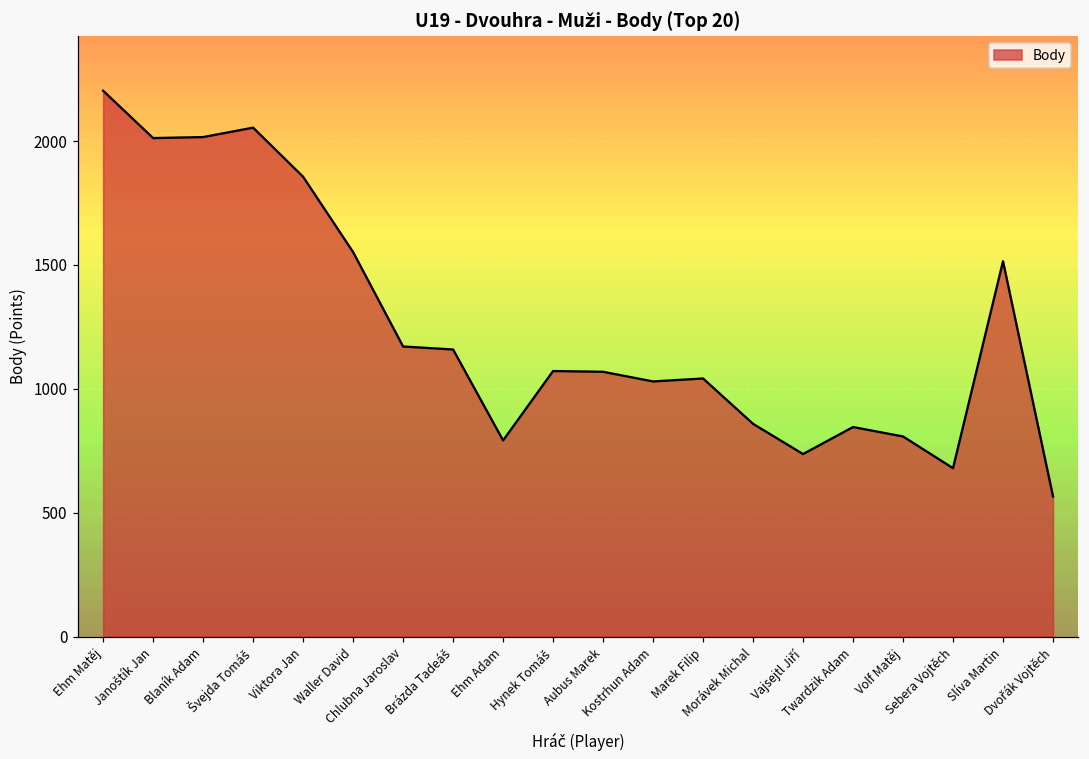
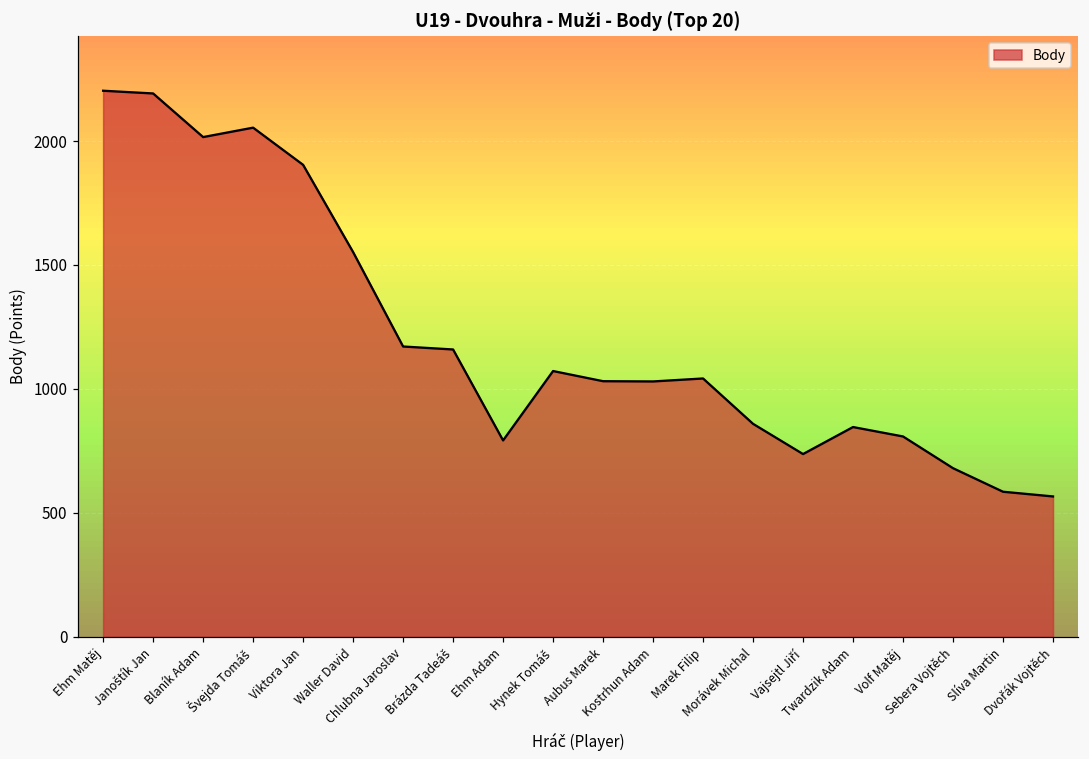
  {
    "Ehm Matěj": 2200,
-   "Janoštík Jan": 2010,
+   "Janoštík Jan": 2190,
    "Blaník Adam": 2020,
    "Švejda Tomáš": 2050,
-   "Viktora Jan": 1860,
+   "Viktora Jan": 1900,
    "Waller David": 1550,
    "Chlubna Jaroslav": 1170,
    "Brázda Tadeáš": 1160,
    "Ehm Adam": 790,
    "Hynek Tomáš": 1070,
-   "Aubus Marek": 1070,
+   "Aubus Marek": 1030,
    "Kostrhun Adam": 1030,
    "Marek Filip": 1040,
    "Morávek Michal": 860,
    "Vajsejtl Jiří": 740,
    "Twardzik Adam": 850,
    "Volf Matěj": 810,
    "Sebera Vojtěch": 680,
-   "Slíva Martin": 1520,
+   "Slíva Martin": 590,
    "Dvořák Vojtěch": 570
  }
